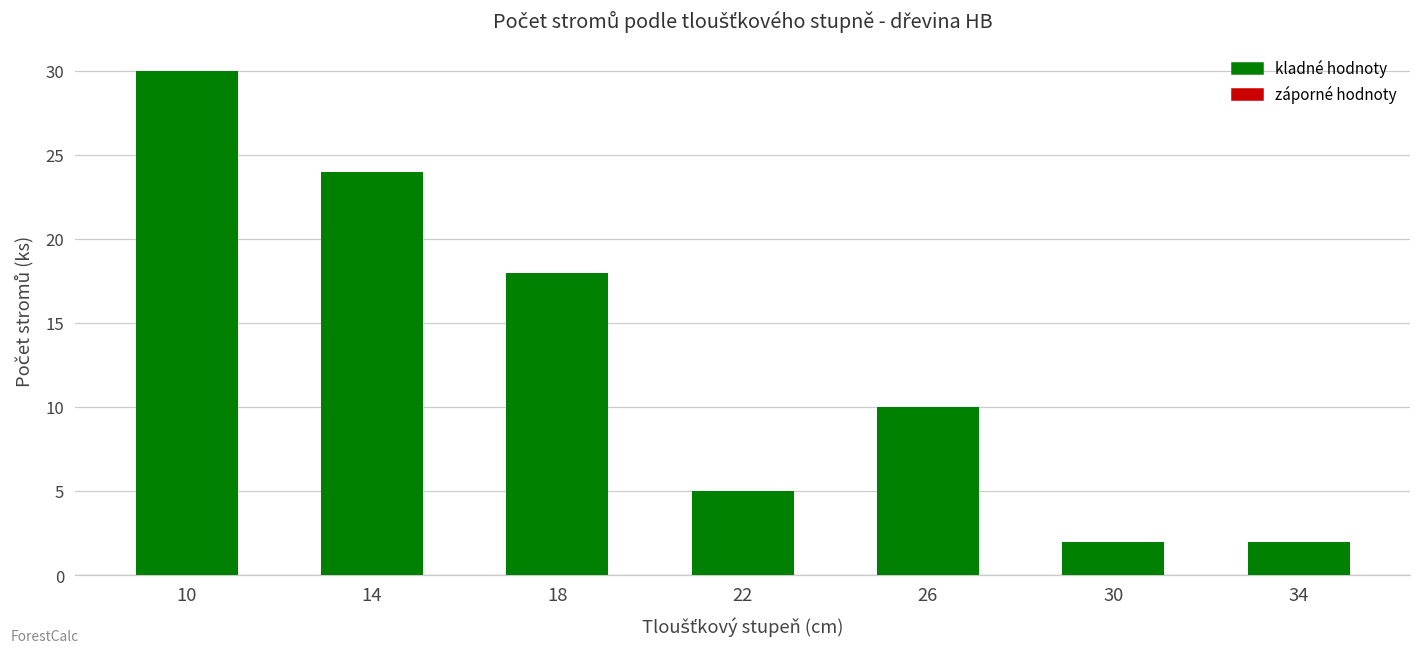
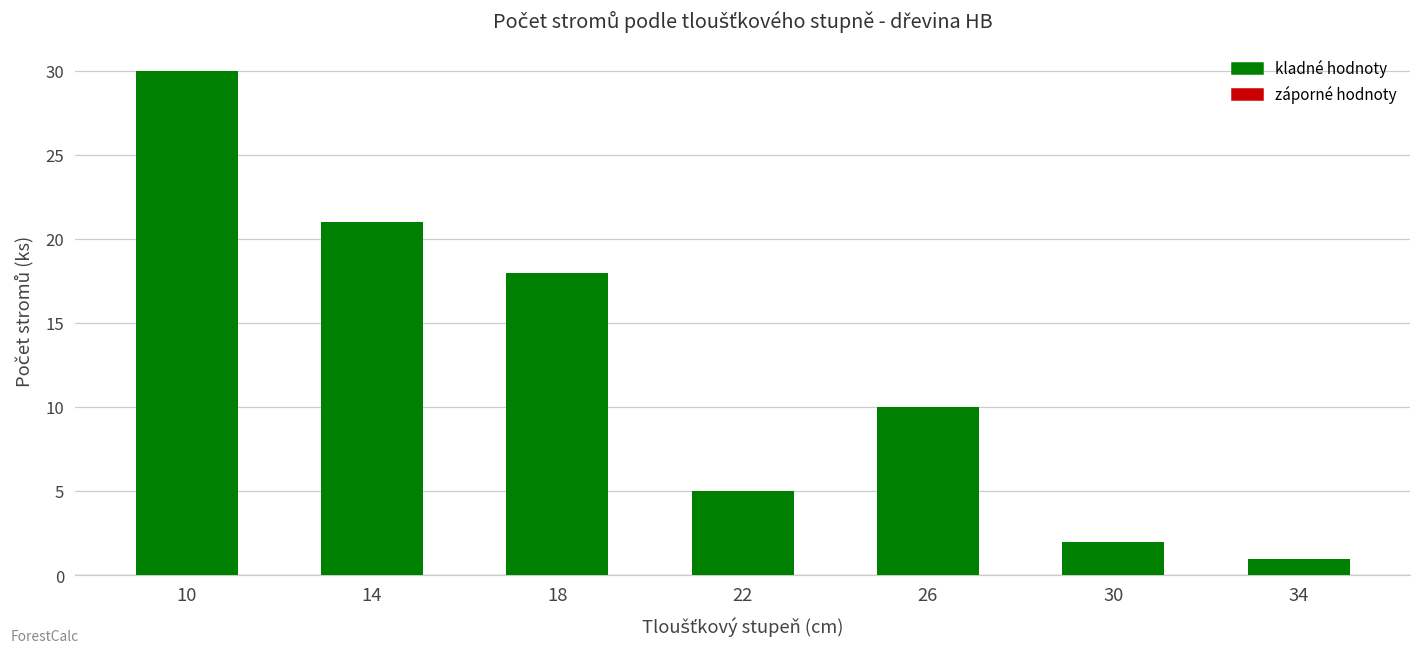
  {
    "10": 30,
-   "14": 24,
+   "14": 21,
    "18": 18,
    "22": 5,
    "26": 10,
    "30": 2,
-   "34": 2
+   "34": 1
  }
